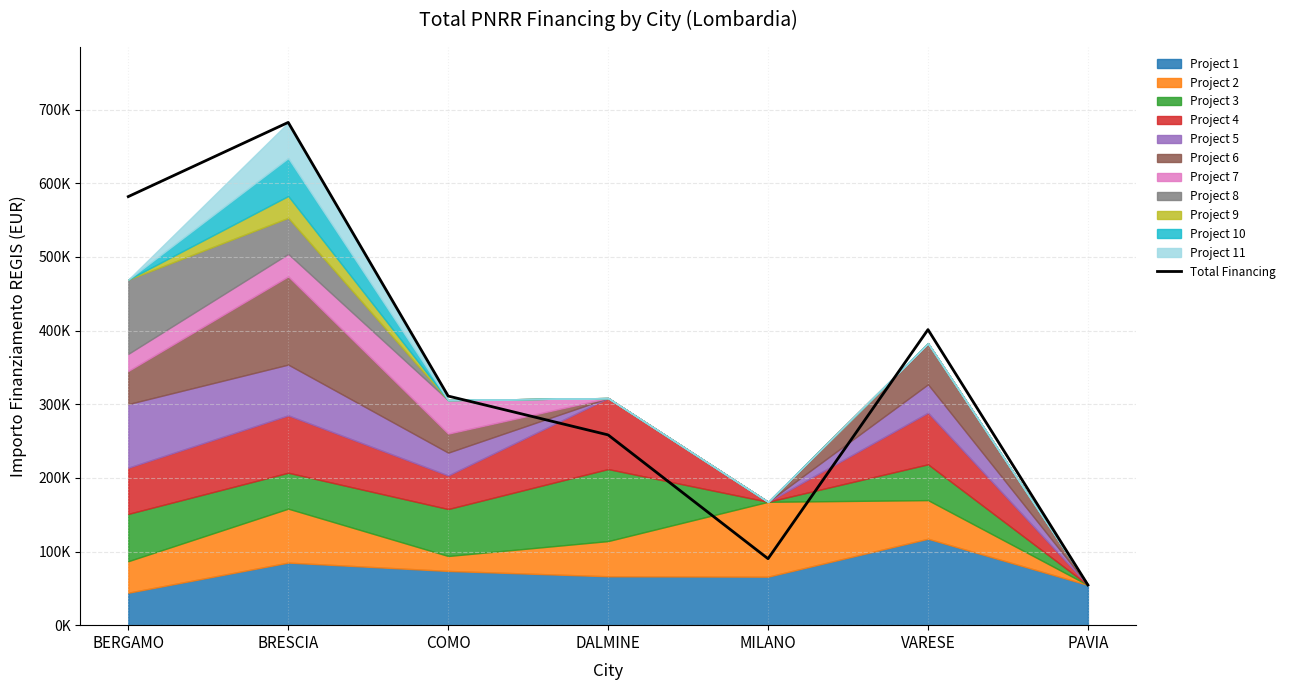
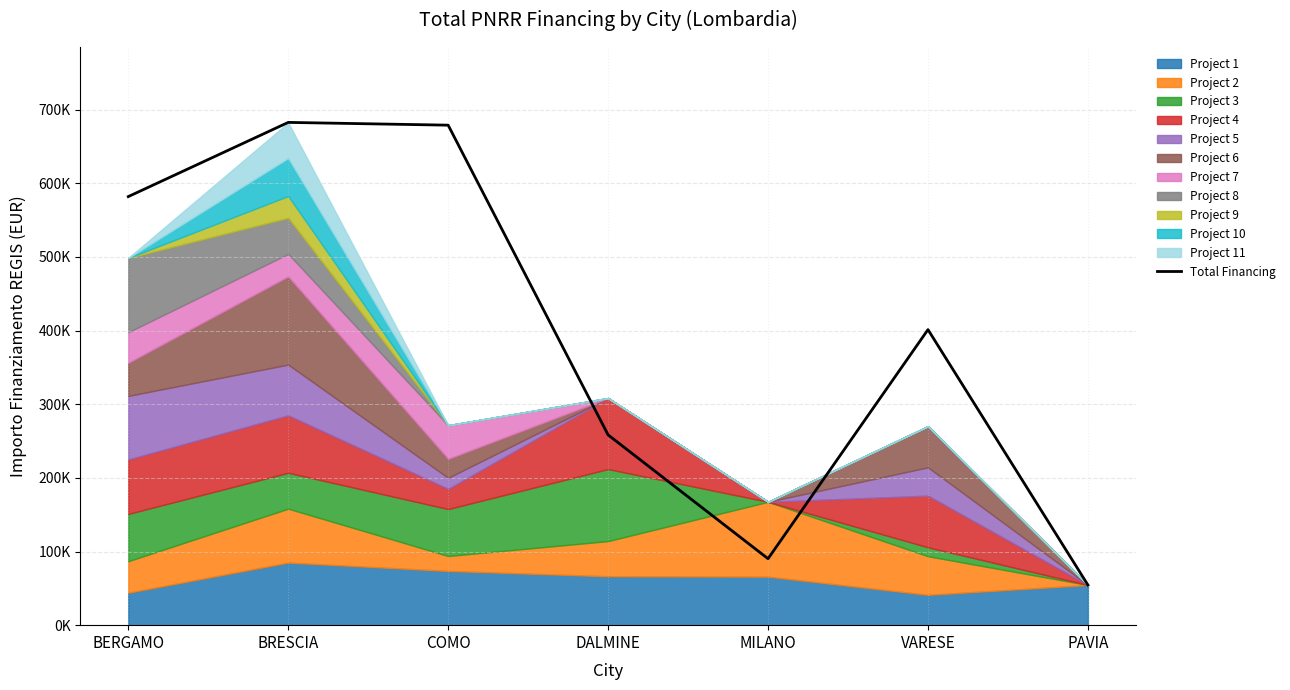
  {
    "Total Financing": {
      "BERGAMO": 580000,
-     "COMO": 310000,
+     "COMO": 680000,
      "DALMINE": 260000,
      "MILANO": 90000,
      "VARESE": 400000
    },
    "Project 1": {
      "BERGAMO": 40000,
      "BRESCIA": 80000,
      "COMO": 70000,
      "DALMINE": 70000,
      "MILANO": 70000,
-     "VARESE": 120000
+     "VARESE": 40000
    },
    "Project 2": {
      "BERGAMO": 40000,
      "BRESCIA": 70000,
      "COMO": 20000,
      "DALMINE": 50000,
      "VARESE": 50000
    },
    "Project 3": {
      "BERGAMO": 60000,
      "BRESCIA": 50000,
      "COMO": 60000,
      "DALMINE": 100000,
-     "VARESE": 50000
+     "VARESE": 10000
    },
    "Project 4": {
-     "BERGAMO": 60000,
+     "BERGAMO": 70000,
      "BRESCIA": 80000,
-     "COMO": 50000,
+     "COMO": 30000,
      "VARESE": 70000
    },
    "Project 5": {
      "BERGAMO": 90000,
      "BRESCIA": 70000,
-     "COMO": 30000,
+     "COMO": 20000,
      "VARESE": 40000
    },
    "Project 6": {
      "BERGAMO": 40000,
      "BRESCIA": 120000,
      "COMO": 30000
    },
    "Project 7": {
-     "BERGAMO": 20000,
+     "BERGAMO": 40000,
      "BRESCIA": 30000
    },
    "Project 8": {
      "BRESCIA": 50000
    },
    "Project 9": {
      "BRESCIA": 30000
    },
    "Project 10": {
      "BRESCIA": 50000
    }
  }
